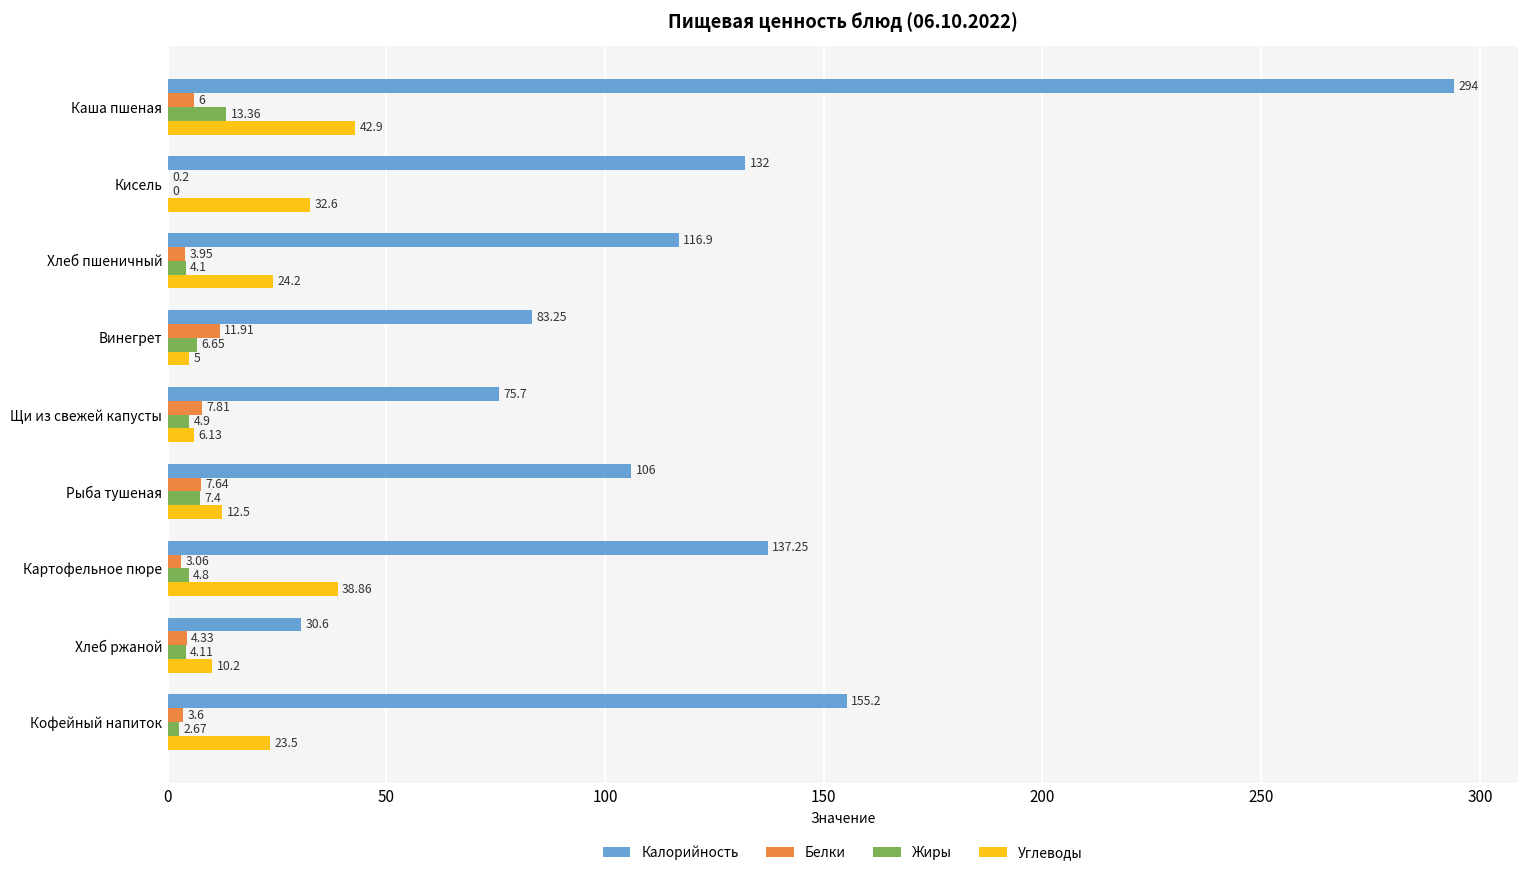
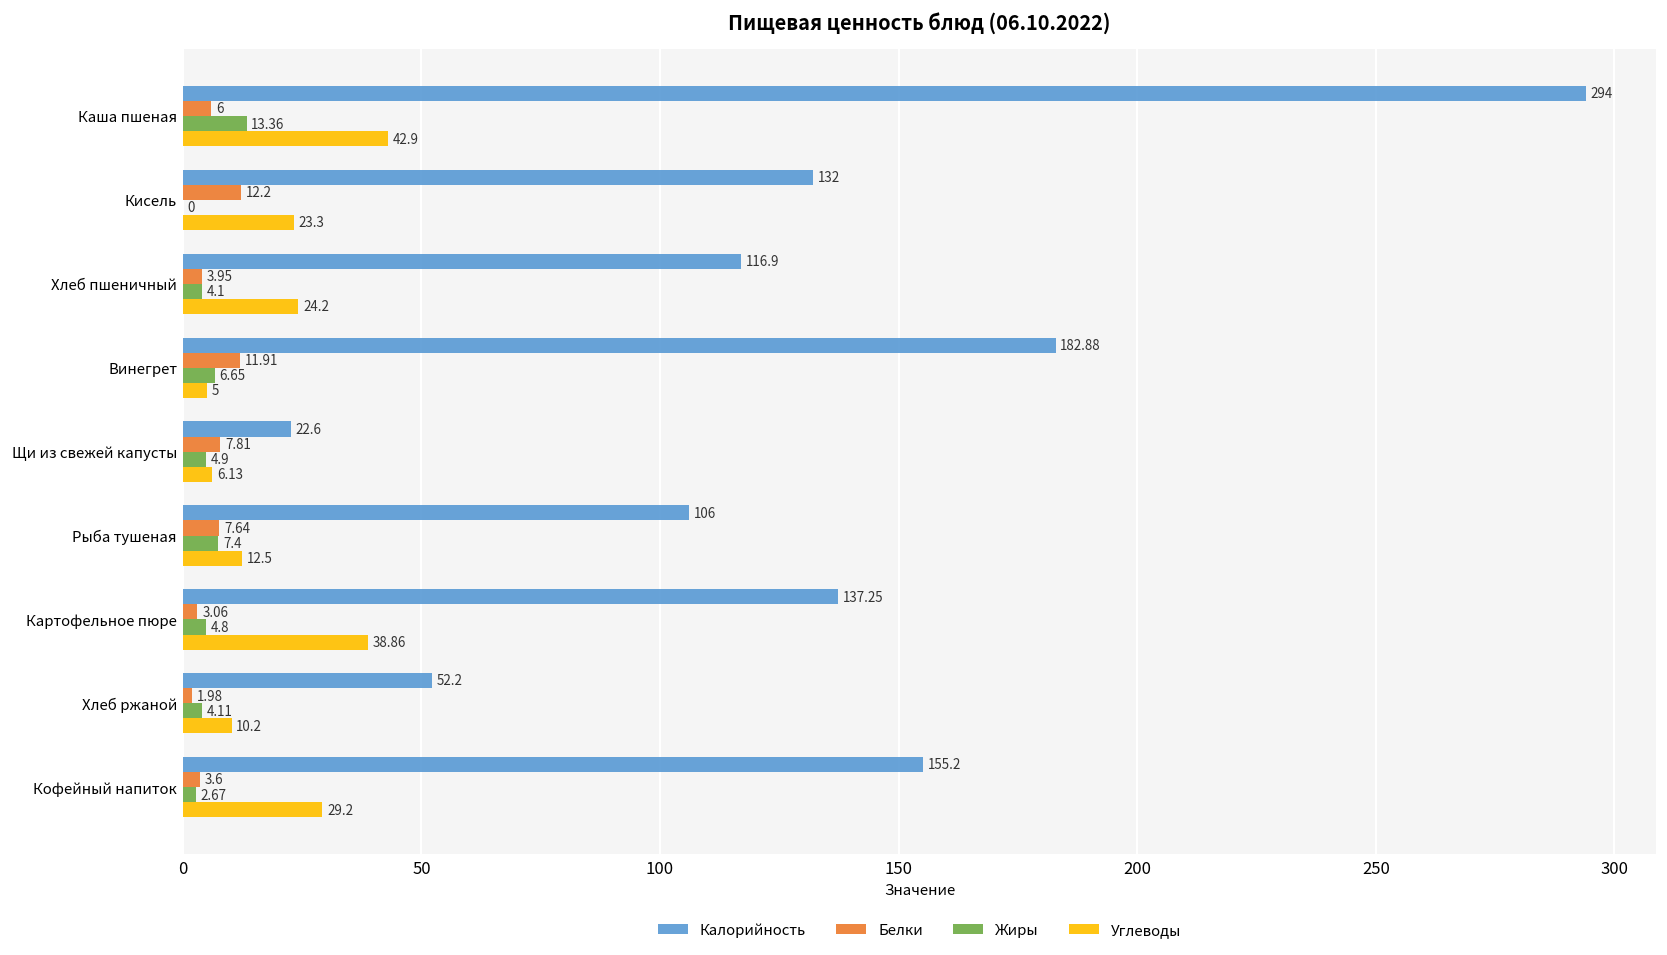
  {
    "Калорийность": {
      "Каша пшеная": 294,
      "Кисель": 132,
      "Хлеб пшеничный": 116.9,
-     "Винегрет": 83.25,
-     "Щи из свежей капусты": 75.7,
+     "Винегрет": 182.88,
+     "Щи из свежей капусты": 22.6,
      "Рыба тушеная": 106,
      "Картофельное пюре": 137.25,
-     "Хлеб ржаной": 30.6,
+     "Хлеб ржаной": 52.2,
      "Кофейный напиток": 155.2
    },
    "Белки": {
      "Каша пшеная": 6,
-     "Кисель": 0.2,
+     "Кисель": 12.2,
      "Хлеб пшеничный": 3.95,
      "Винегрет": 11.91,
      "Щи из свежей капусты": 7.81,
      "Рыба тушеная": 7.64,
      "Картофельное пюре": 3.06,
-     "Хлеб ржаной": 4.33,
+     "Хлеб ржаной": 1.98,
      "Кофейный напиток": 3.6
    },
    "Жиры": {
      "Каша пшеная": 13.36,
      "Кисель": 0,
      "Хлеб пшеничный": 4.1,
      "Винегрет": 6.65,
      "Щи из свежей капусты": 4.9,
      "Рыба тушеная": 7.4,
      "Картофельное пюре": 4.8,
      "Хлеб ржаной": 4.11,
      "Кофейный напиток": 2.67
    },
    "Углеводы": {
      "Каша пшеная": 42.9,
-     "Кисель": 32.6,
+     "Кисель": 23.3,
      "Хлеб пшеничный": 24.2,
      "Винегрет": 5,
      "Щи из свежей капусты": 6.13,
      "Рыба тушеная": 12.5,
      "Картофельное пюре": 38.86,
      "Хлеб ржаной": 10.2,
-     "Кофейный напиток": 23.5
+     "Кофейный напиток": 29.2
    }
  }
